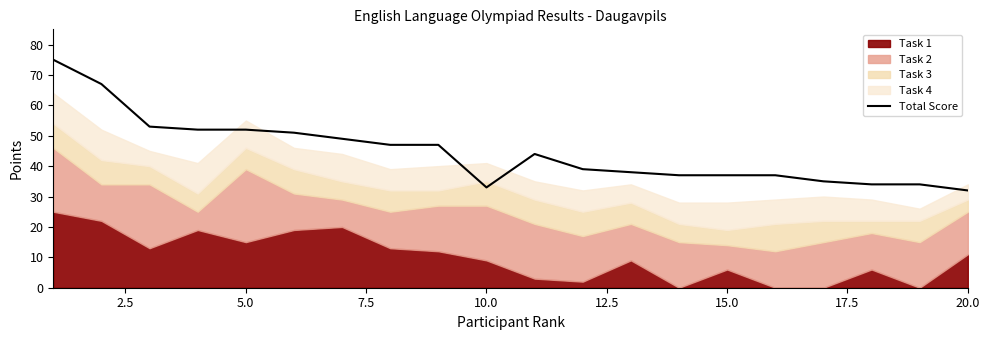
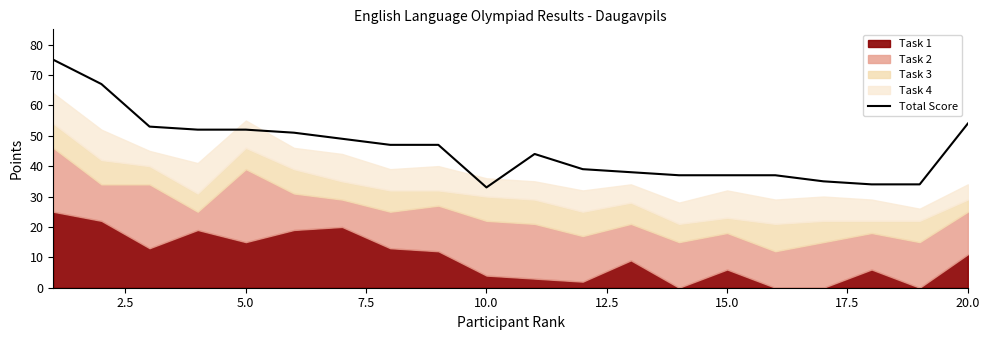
  {
    "Total Score": {
      "5.0": 52,
      "10.0": 33,
      "15.0": 37,
-     "20.0": 32
+     "20.0": 54
    },
    "Task 1": {
      "5.0": 15,
-     "10.0": 9,
+     "10.0": 4,
      "15.0": 6,
      "20.0": 11
    },
    "Task 2": {
      "5.0": 24,
      "10.0": 18,
-     "15.0": 8,
+     "15.0": 12,
      "20.0": 14
    }
  }
